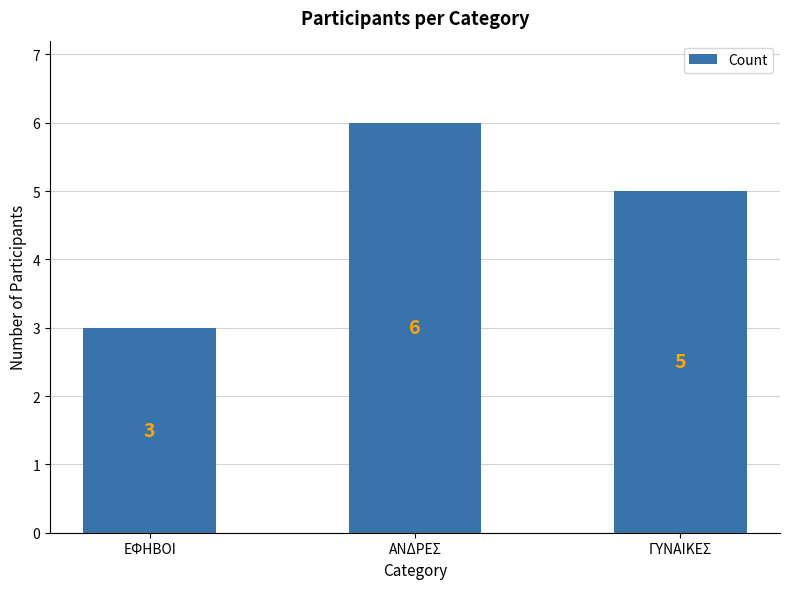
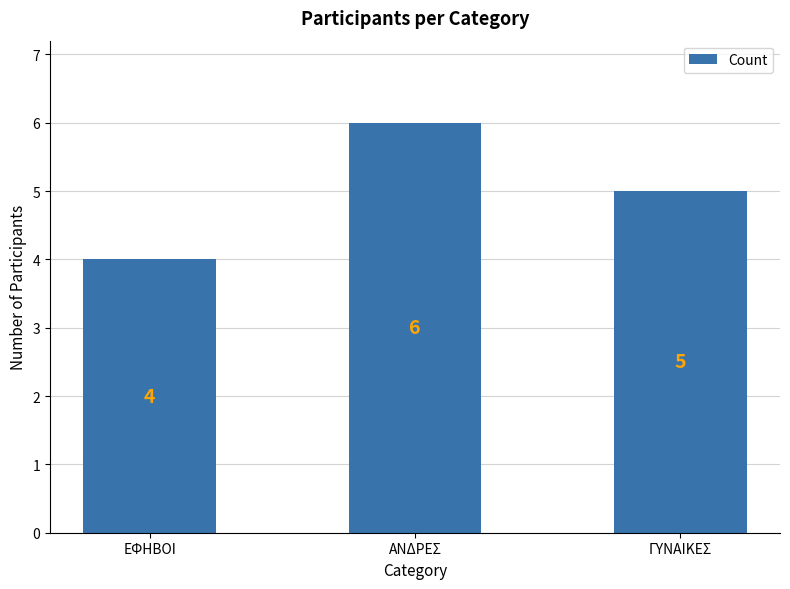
  {
-   "ΕΦΗΒΟΙ": 3,
+   "ΕΦΗΒΟΙ": 4,
    "ΑΝΔΡΕΣ": 6,
    "ΓΥΝΑΙΚΕΣ": 5
  }
